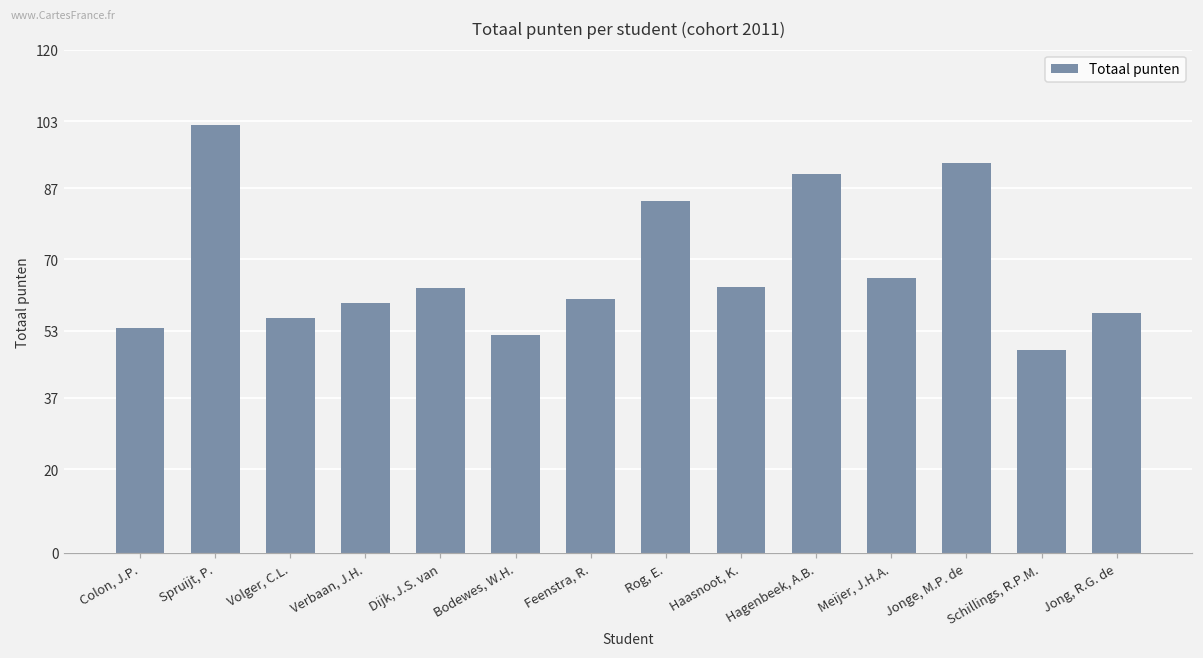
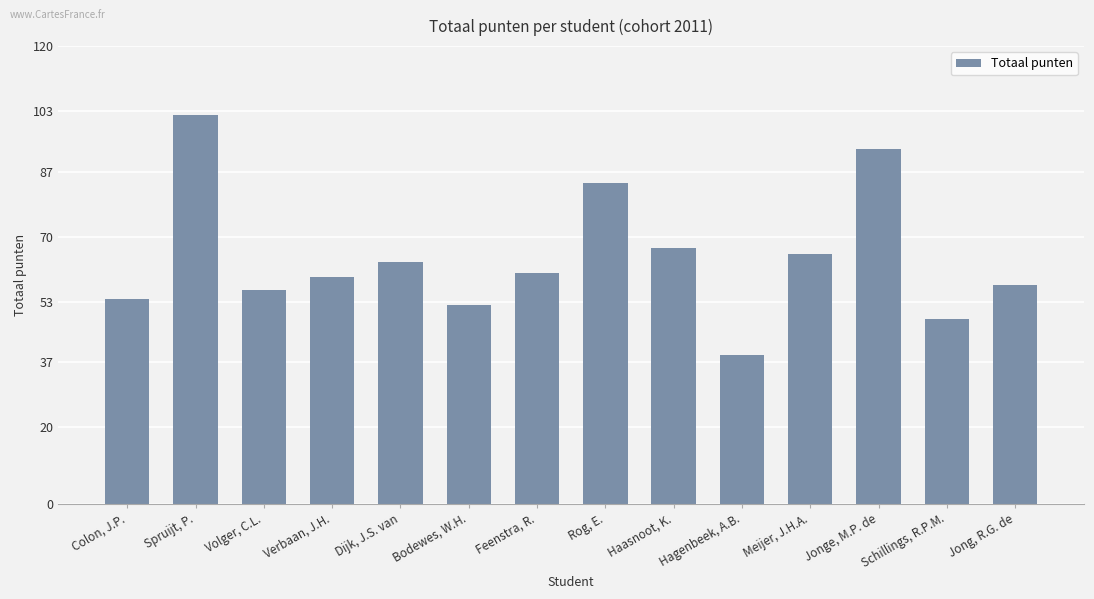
  {
    "Colon, J.P.": 54,
    "Spruijt, P.": 102,
    "Volger, C.L.": 56,
    "Verbaan, J.H.": 60,
    "Dijk, J.S. van": 63,
    "Bodewes, W.H.": 52,
    "Feenstra, R.": 61,
    "Rog, E.": 84,
-   "Haasnoot, K.": 64,
-   "Hagenbeek, A.B.": 91,
+   "Haasnoot, K.": 67,
+   "Hagenbeek, A.B.": 39,
    "Meijer, J.H.A.": 66,
    "Jonge, M.P. de": 93,
    "Schillings, R.P.M.": 49,
    "Jong, R.G. de": 57
  }
